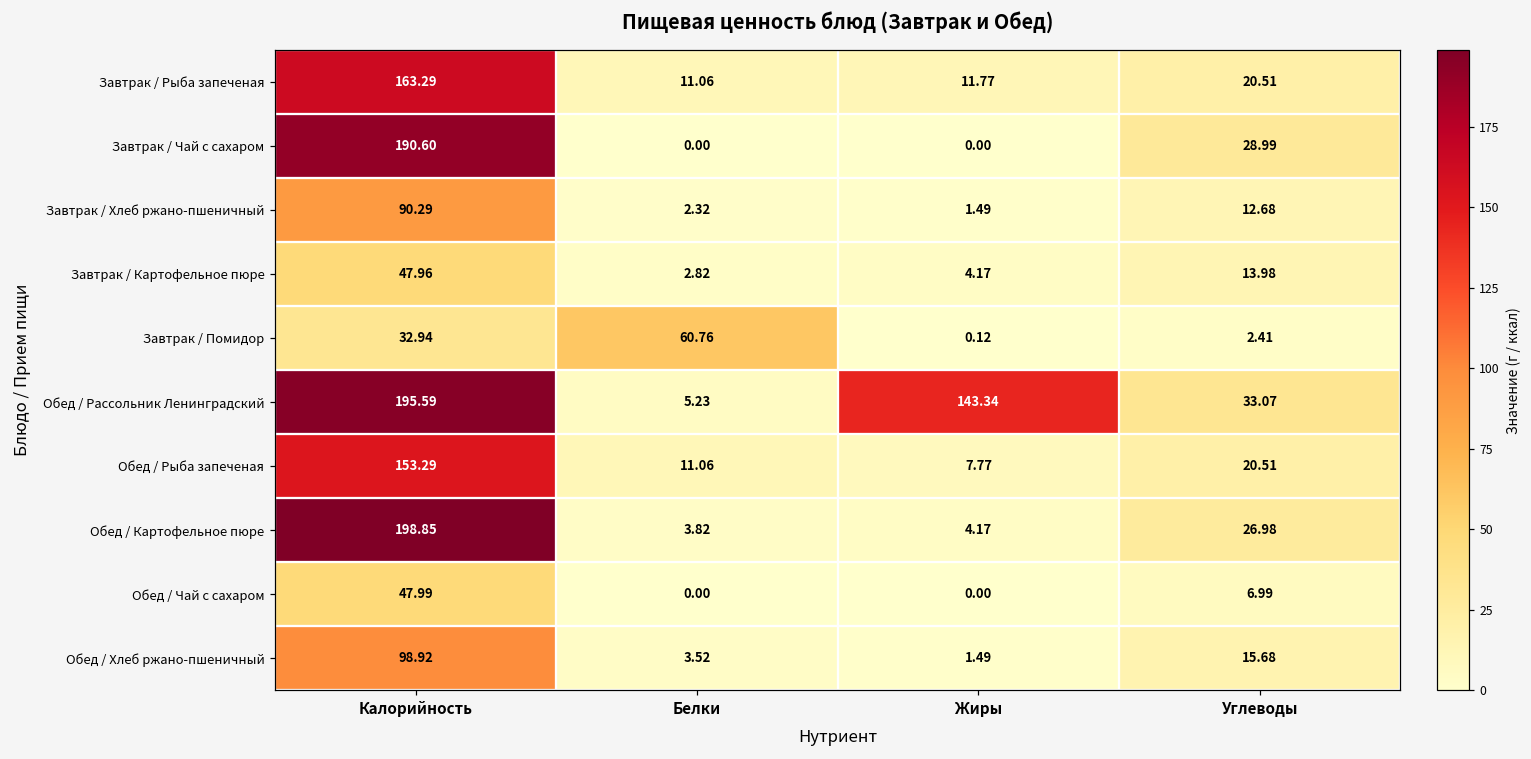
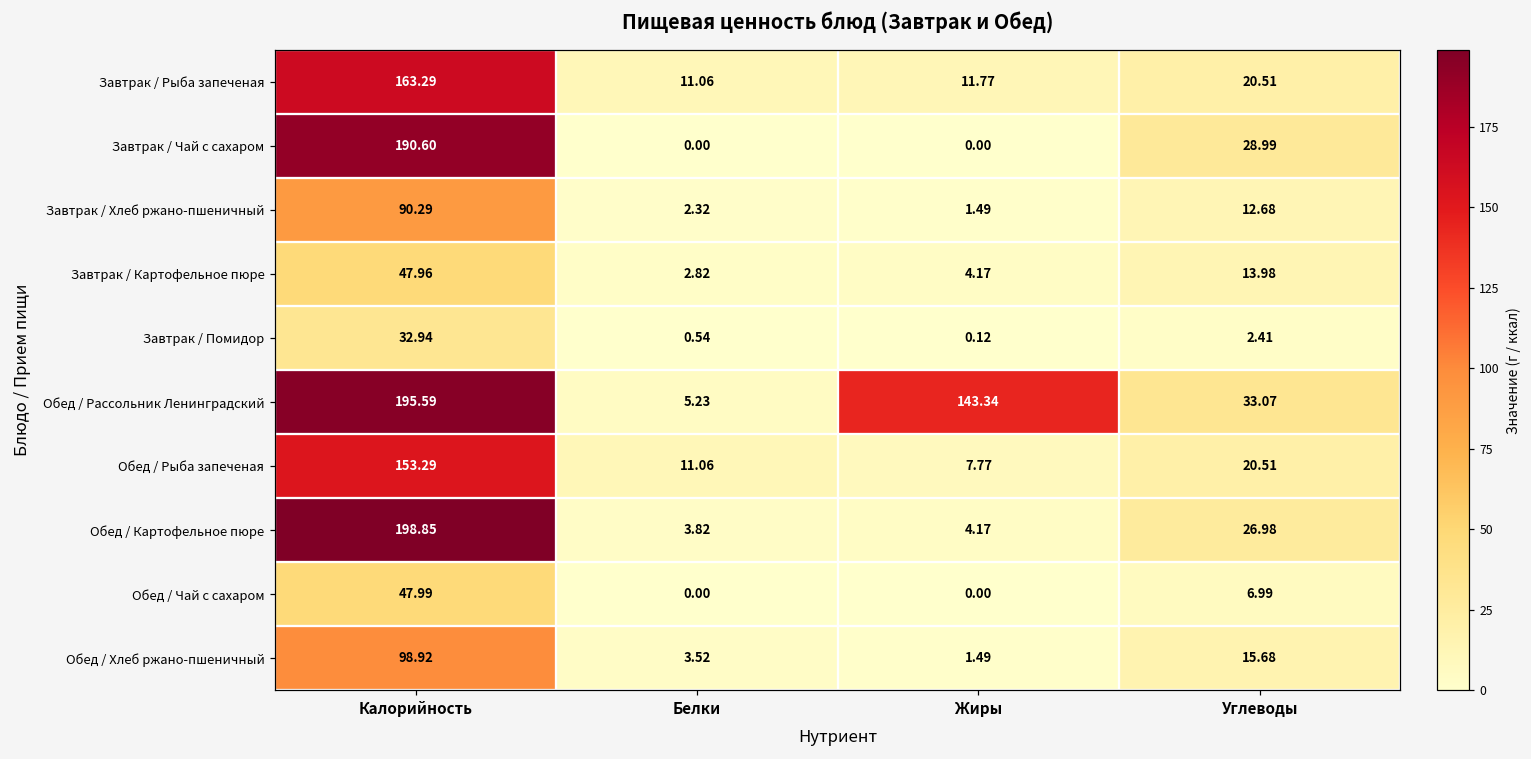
  {
    "Завтрак / Рыба запеченая": {
      "Калорийность": 163.29,
      "Белки": 11.06,
      "Жиры": 11.77,
      "Углеводы": 20.51
    },
    "Завтрак / Чай с сахаром": {
      "Калорийность": 190.60,
      "Белки": 0.00,
      "Жиры": 0.00,
      "Углеводы": 28.99
    },
    "Завтрак / Хлеб ржано-пшеничный": {
      "Калорийность": 90.29,
      "Белки": 2.32,
      "Жиры": 1.49,
      "Углеводы": 12.68
    },
    "Завтрак / Картофельное пюре": {
      "Калорийность": 47.96,
      "Белки": 2.82,
      "Жиры": 4.17,
      "Углеводы": 13.98
    },
    "Завтрак / Помидор": {
      "Калорийность": 32.94,
-     "Белки": 60.76,
+     "Белки": 0.54,
      "Жиры": 0.12,
      "Углеводы": 2.41
    },
    "Обед / Рассольник Ленинградский": {
      "Калорийность": 195.59,
      "Белки": 5.23,
      "Жиры": 143.34,
      "Углеводы": 33.07
    },
    "Обед / Рыба запеченая": {
      "Калорийность": 153.29,
      "Белки": 11.06,
      "Жиры": 7.77,
      "Углеводы": 20.51
    },
    "Обед / Картофельное пюре": {
      "Калорийность": 198.85,
      "Белки": 3.82,
      "Жиры": 4.17,
      "Углеводы": 26.98
    },
    "Обед / Чай с сахаром": {
      "Калорийность": 47.99,
      "Белки": 0.00,
      "Жиры": 0.00,
      "Углеводы": 6.99
    },
    "Обед / Хлеб ржано-пшеничный": {
      "Калорийность": 98.92,
      "Белки": 3.52,
      "Жиры": 1.49,
      "Углеводы": 15.68
    }
  }
